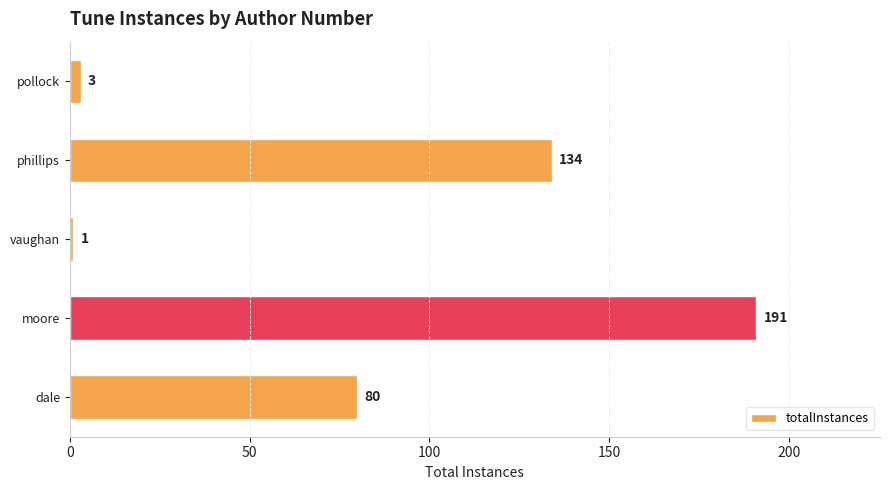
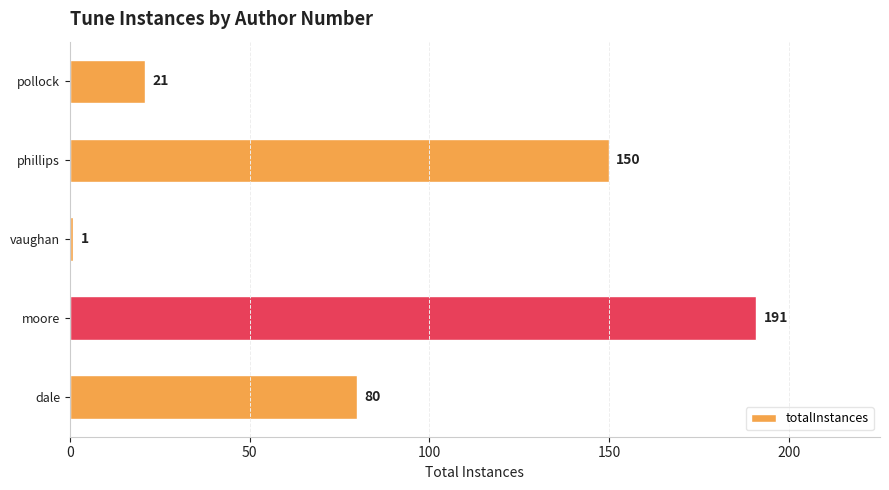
  {
-   "pollock": 3,
-   "phillips": 134,
+   "pollock": 21,
+   "phillips": 150,
    "vaughan": 1,
    "moore": 191,
    "dale": 80
  }
